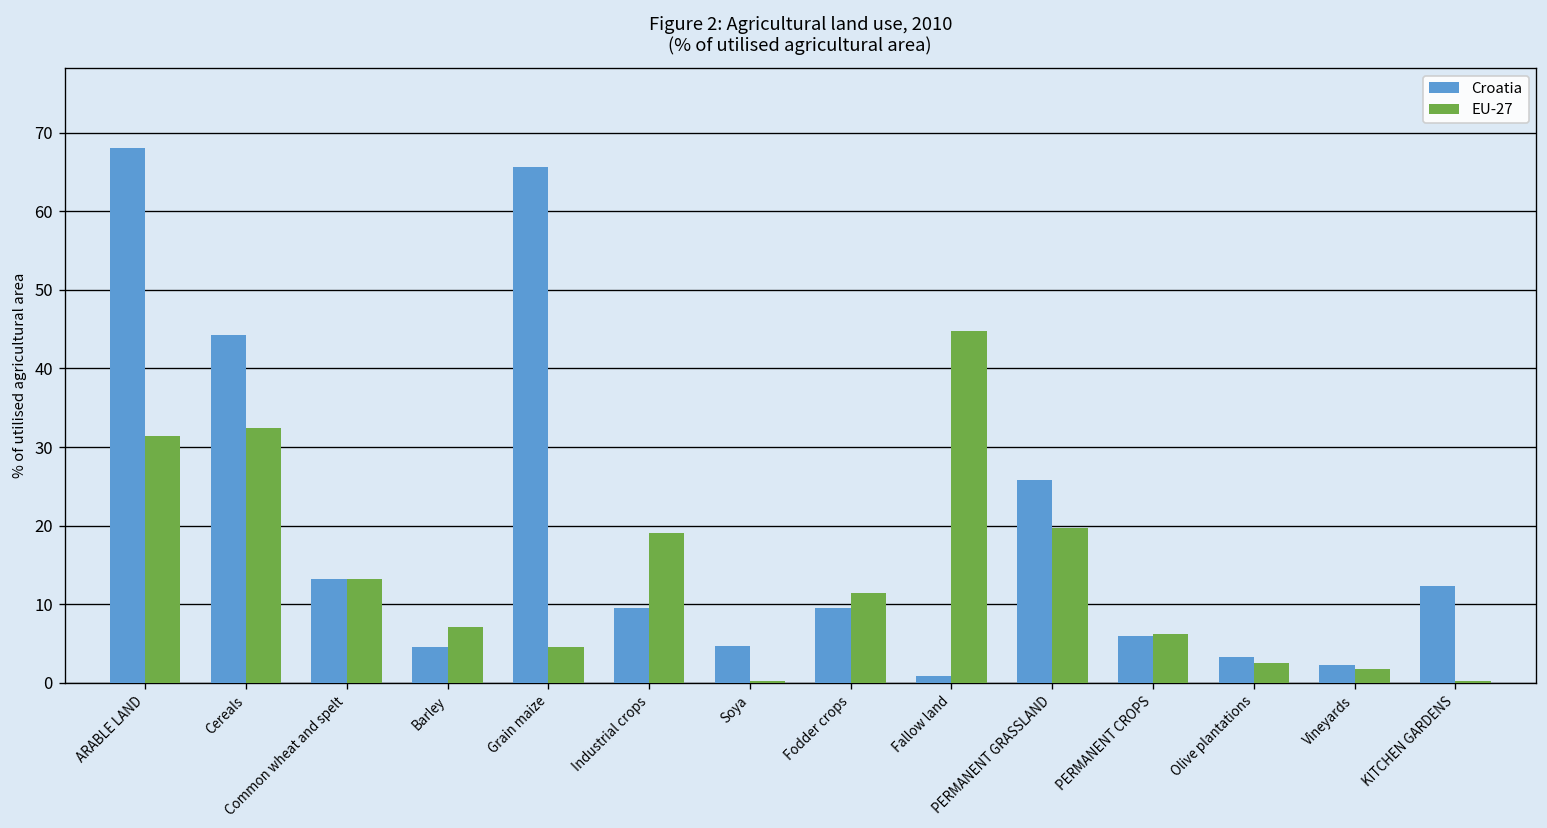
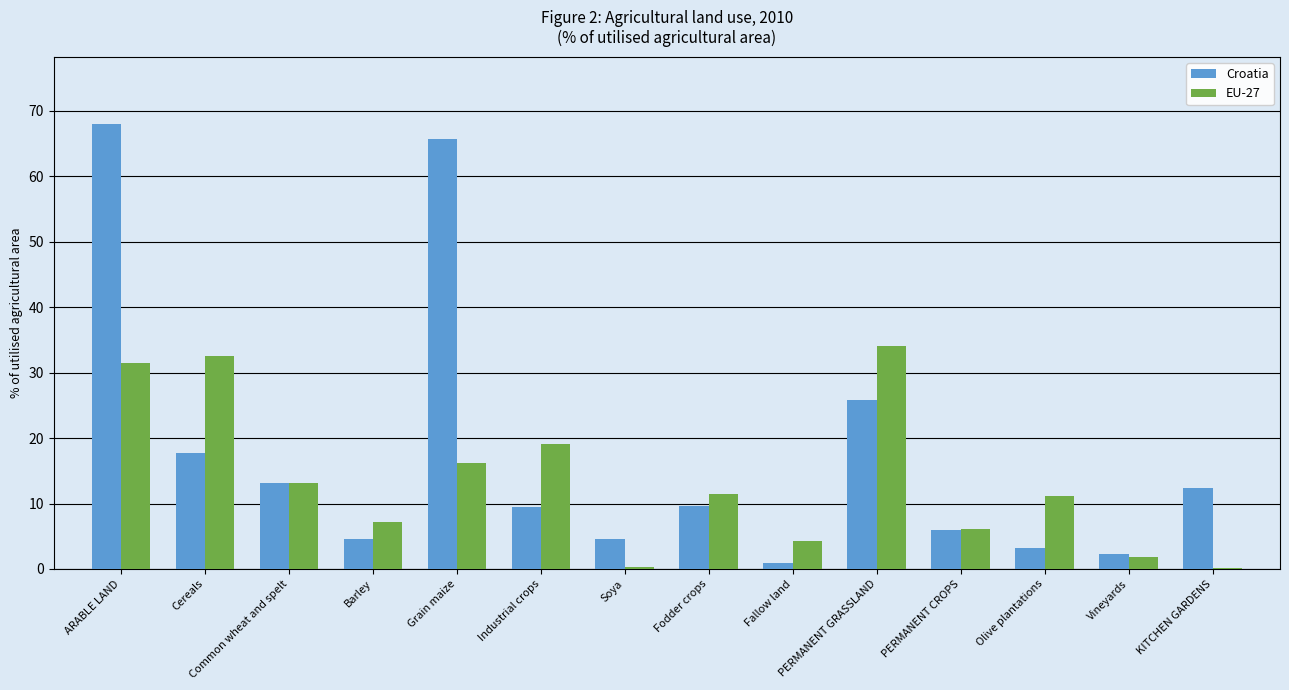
  {
    "Croatia": {
      "ARABLE LAND": 68,
-     "Cereals": 44,
+     "Cereals": 18,
      "Common wheat and spelt": 13,
      "Barley": 5,
      "Grain maize": 66,
      "Industrial crops": 10,
      "Soya": 5,
      "Fodder crops": 10,
      "Fallow land": 1,
      "PERMANENT GRASSLAND": 26,
      "PERMANENT CROPS": 6,
      "Olive plantations": 3,
      "Vineyards": 2,
      "KITCHEN GARDENS": 12
    },
    "EU-27": {
      "ARABLE LAND": 31,
      "Cereals": 32,
      "Common wheat and spelt": 13,
      "Barley": 7,
-     "Grain maize": 5,
+     "Grain maize": 16,
      "Industrial crops": 19,
      "Fodder crops": 11,
-     "Fallow land": 45,
-     "PERMANENT GRASSLAND": 20,
+     "Fallow land": 4,
+     "PERMANENT GRASSLAND": 34,
      "PERMANENT CROPS": 6,
-     "Olive plantations": 3,
+     "Olive plantations": 11,
      "Vineyards": 2
    }
  }
